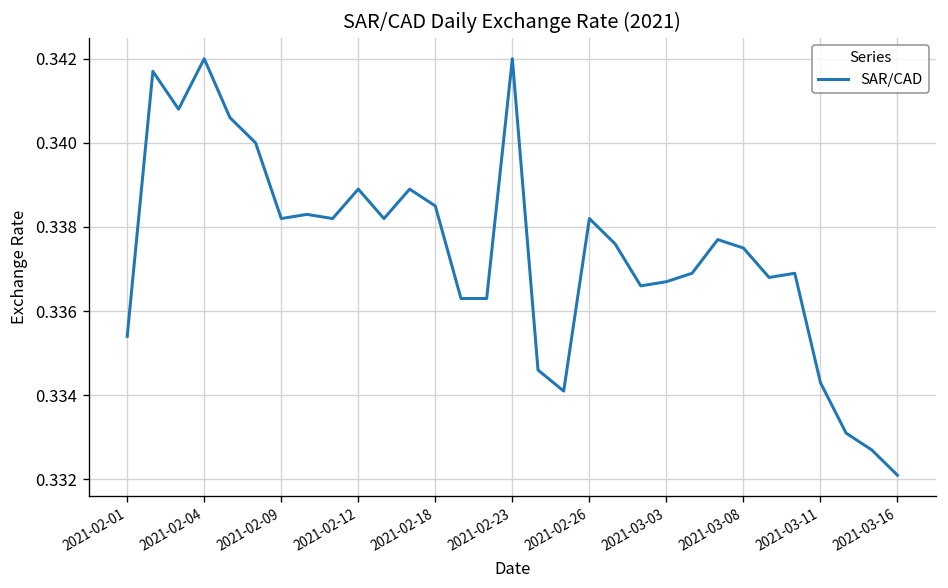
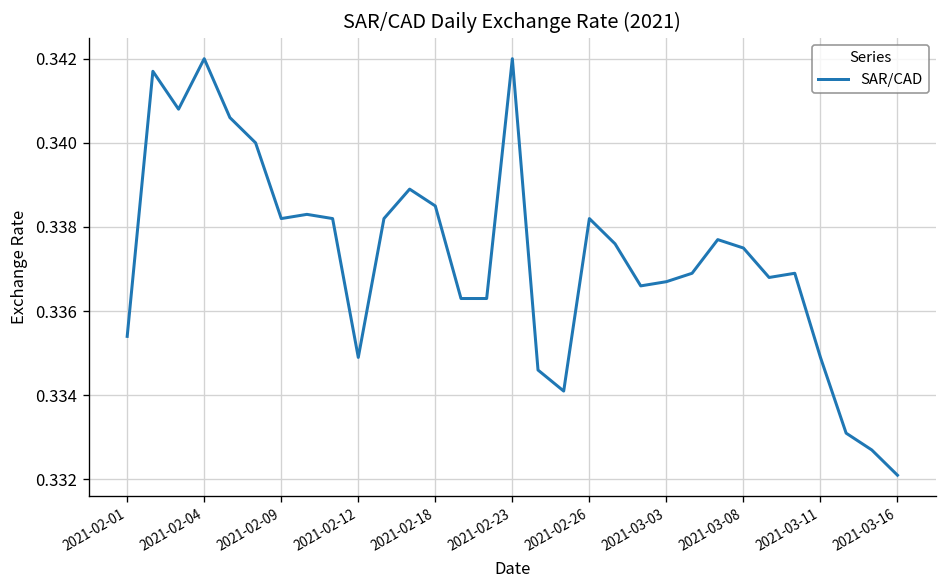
  {
    "2021-02-01": 0.3354,
    "2021-02-04": 0.3420,
    "2021-02-09": 0.3382,
-   "2021-02-12": 0.3389,
+   "2021-02-12": 0.3349,
    "2021-02-18": 0.3385,
    "2021-02-23": 0.3420,
    "2021-02-26": 0.3382,
    "2021-03-03": 0.3367,
    "2021-03-08": 0.3375,
-   "2021-03-11": 0.3343,
+   "2021-03-11": 0.3349,
    "2021-03-16": 0.3321
  }
